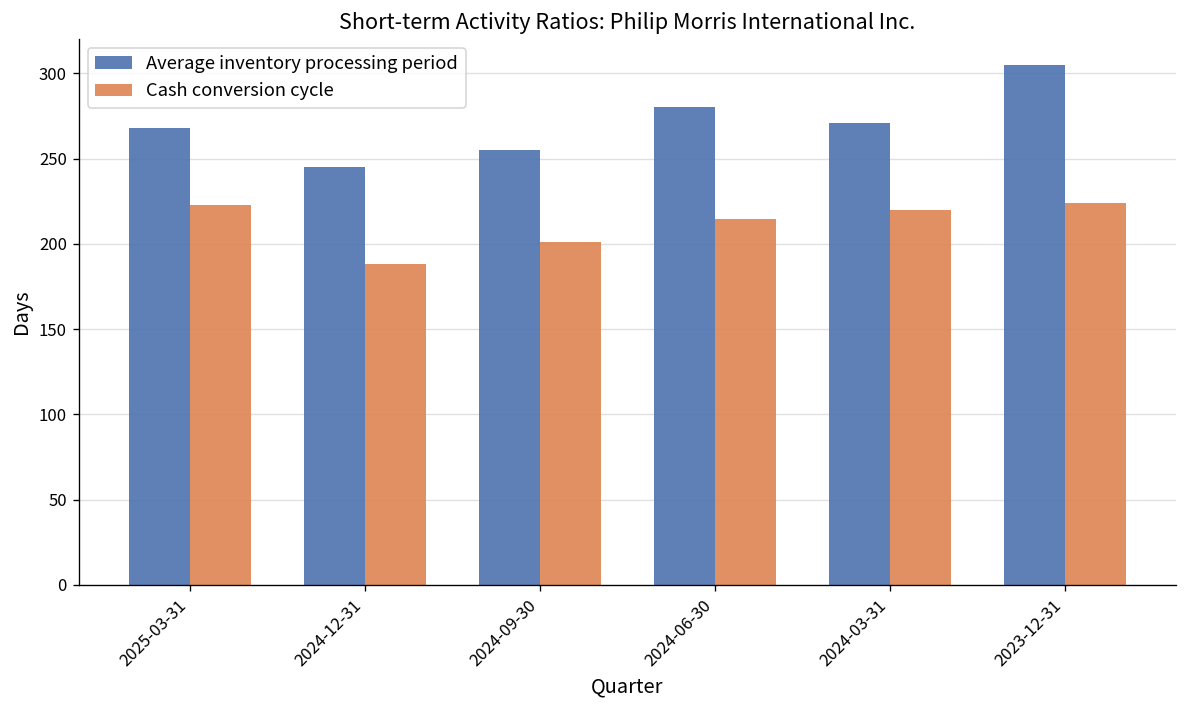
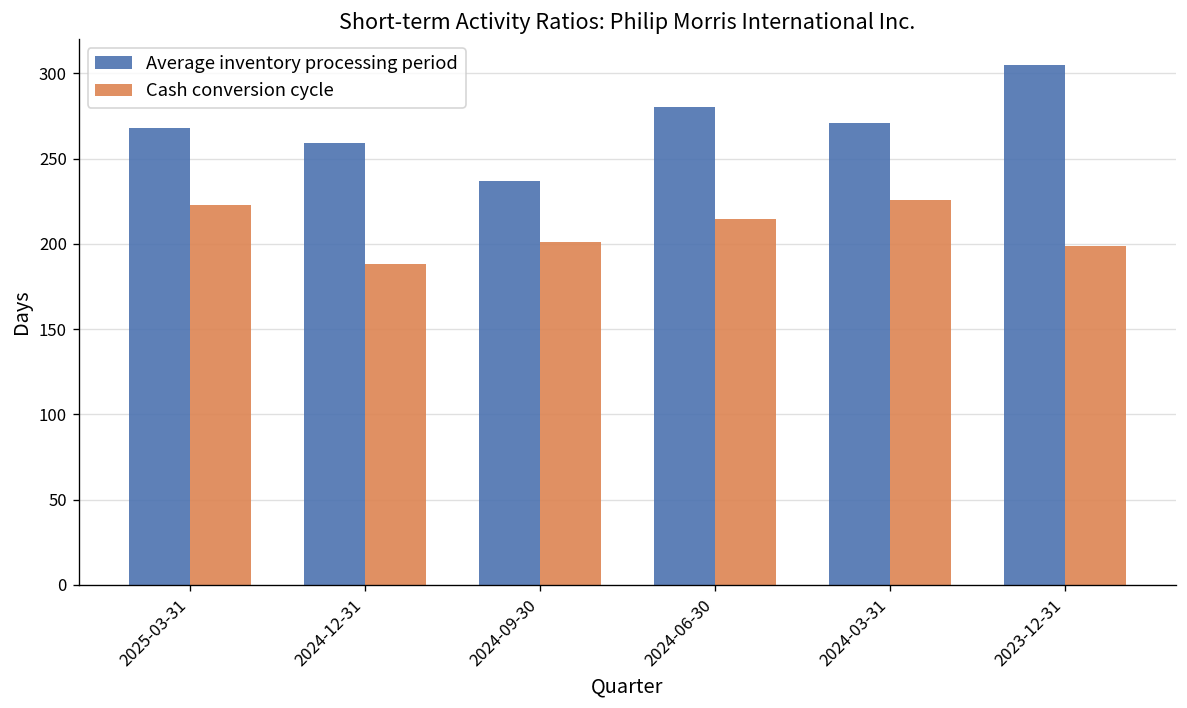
  {
    "Average inventory processing period": {
      "2025-03-31": 268,
-     "2024-12-31": 245,
-     "2024-09-30": 255,
+     "2024-12-31": 259,
+     "2024-09-30": 237,
      "2024-06-30": 280,
      "2024-03-31": 271,
      "2023-12-31": 305
    },
    "Cash conversion cycle": {
      "2025-03-31": 223,
      "2024-12-31": 188,
      "2024-09-30": 201,
      "2024-06-30": 215,
-     "2024-03-31": 220,
-     "2023-12-31": 224
+     "2024-03-31": 226,
+     "2023-12-31": 199
    }
  }
